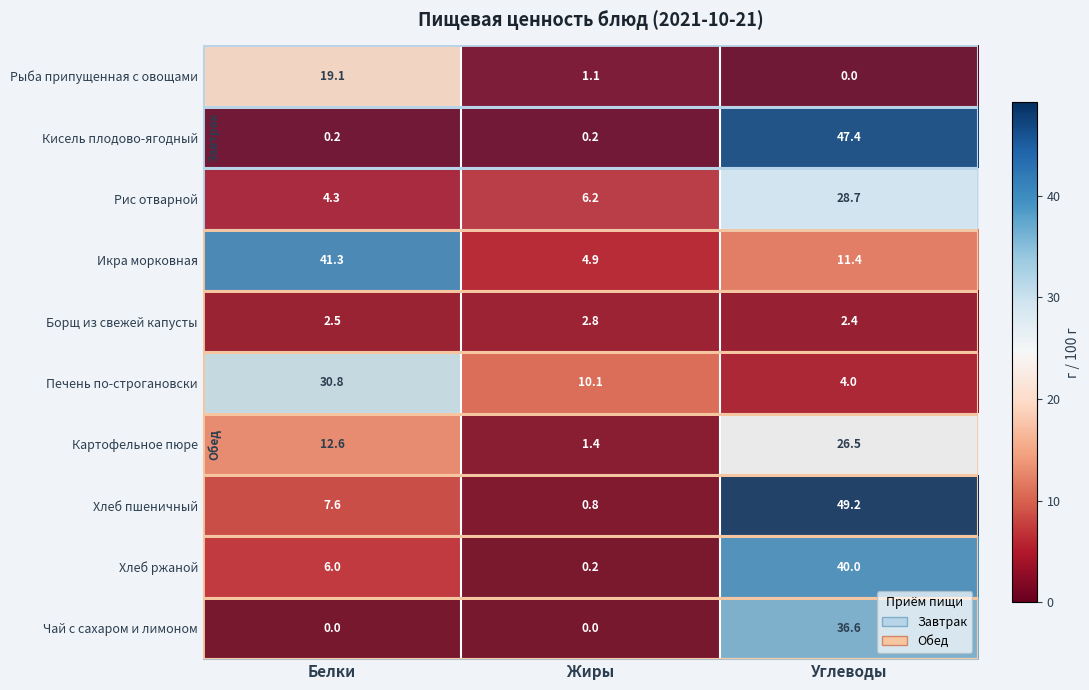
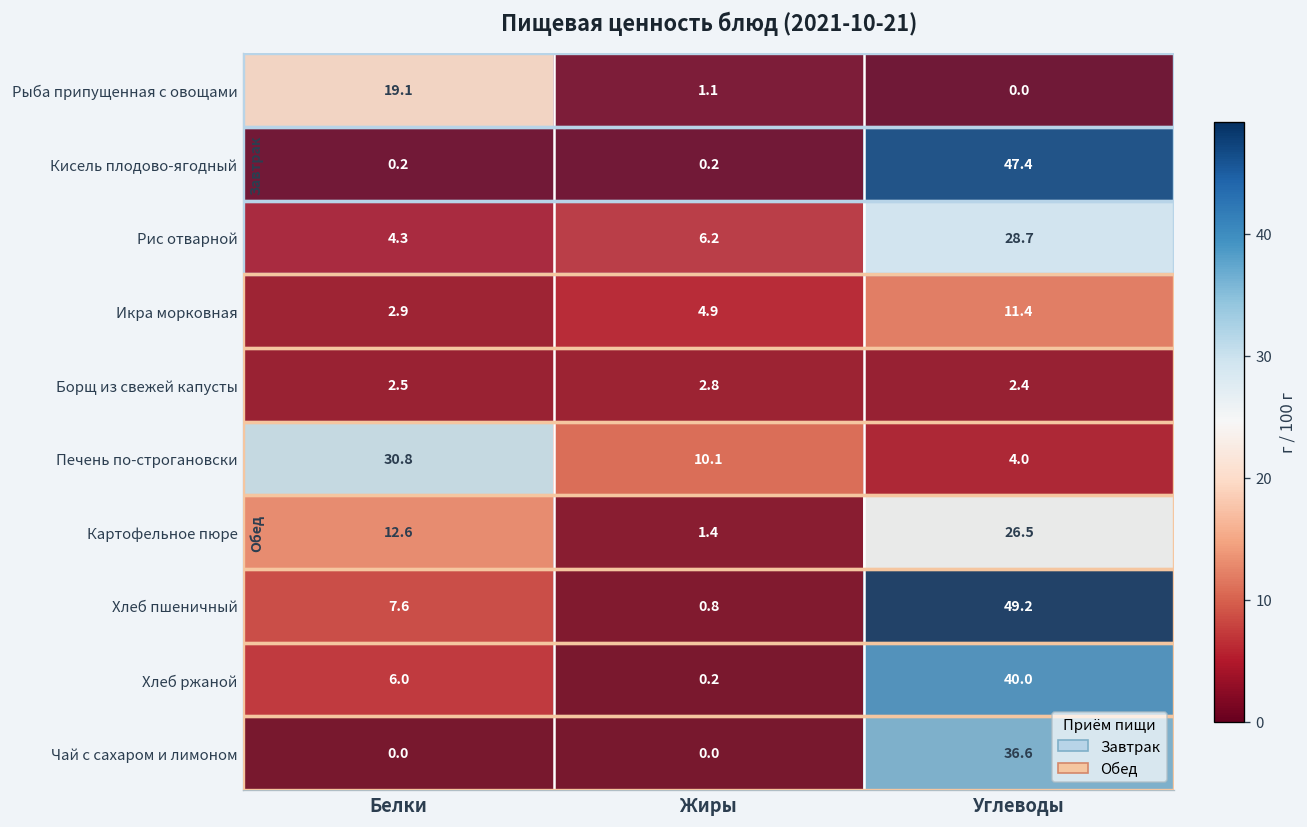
  {
    "Рыба припущенная с овощами": {
      "Белки": 19.1,
      "Жиры": 1.1,
      "Углеводы": 0.0
    },
    "Кисель плодово-ягодный": {
      "Жиры": 0.2,
      "Углеводы": 47.4
    },
    "Рис отварной": {
      "Белки": 4.3,
      "Жиры": 6.2,
      "Углеводы": 28.7
    },
    "Икра морковная": {
-     "Белки": 41.3,
+     "Белки": 2.9,
      "Жиры": 4.9,
      "Углеводы": 11.4
    },
    "Борщ из свежей капусты": {
      "Белки": 2.5,
      "Жиры": 2.8,
      "Углеводы": 2.4
    },
    "Печень по-строгановски": {
      "Белки": 30.8,
      "Жиры": 10.1,
      "Углеводы": 4.0
    },
    "Картофельное пюре": {
      "Жиры": 1.4,
      "Углеводы": 26.5
    },
    "Хлеб пшеничный": {
      "Белки": 7.6,
      "Жиры": 0.8,
      "Углеводы": 49.2
    },
    "Хлеб ржаной": {
      "Белки": 6.0,
      "Жиры": 0.2,
      "Углеводы": 40.0
    },
    "Чай с сахаром и лимоном": {
      "Белки": 0.0,
      "Жиры": 0.0,
      "Углеводы": 36.6
    }
  }
